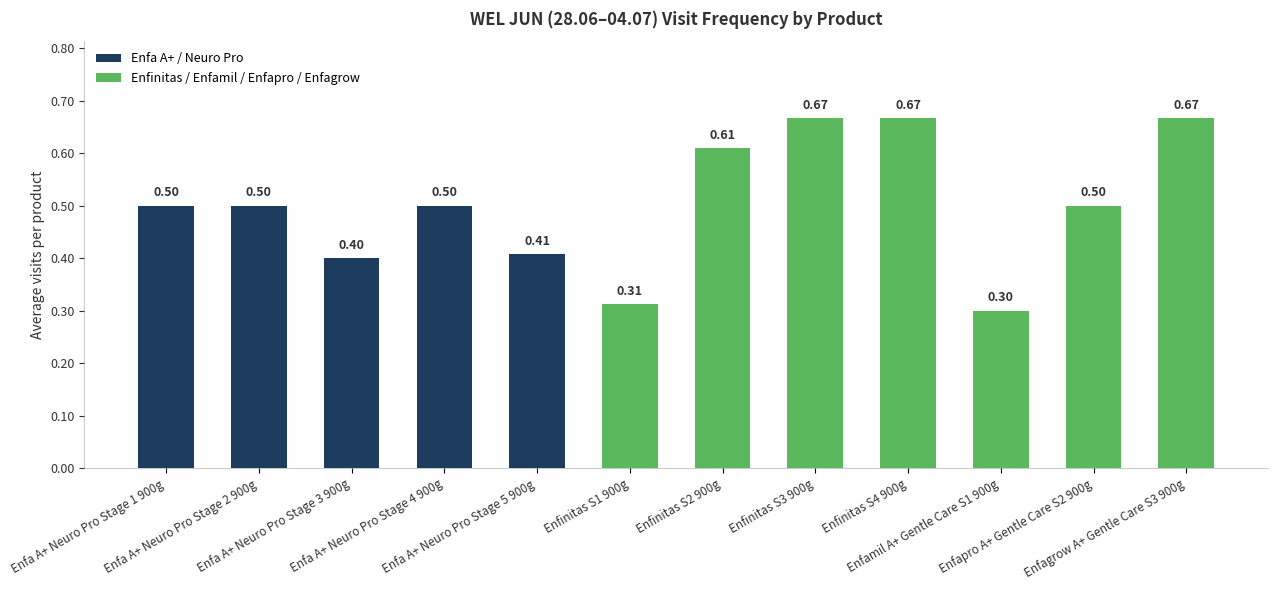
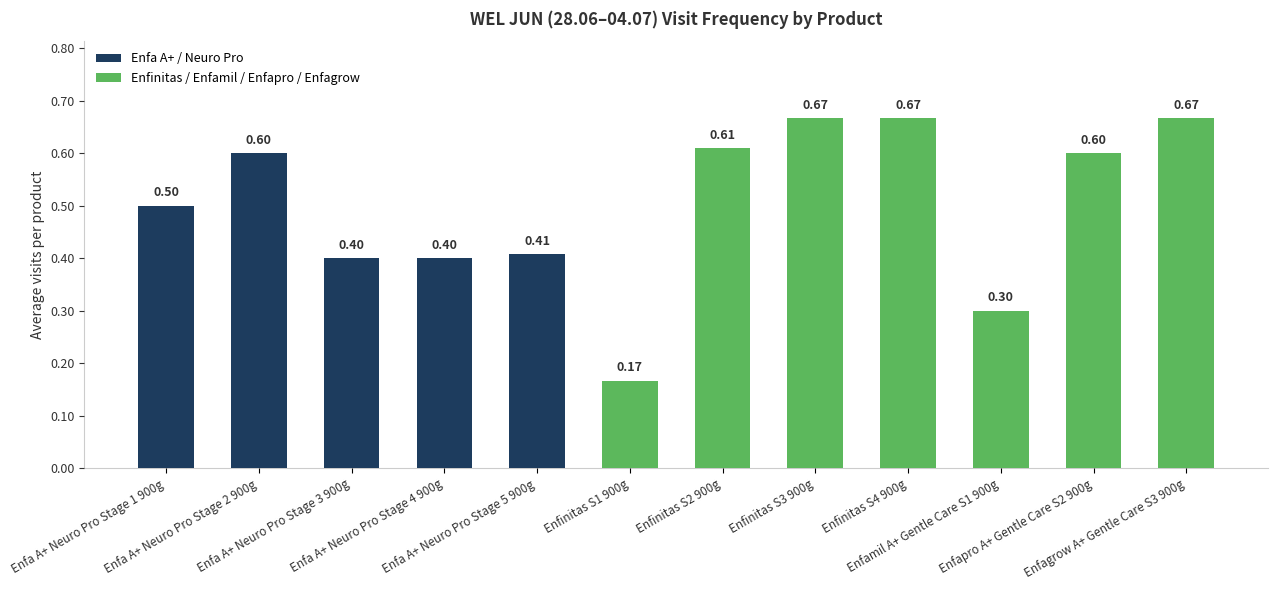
  {
    "Enfa A+ Neuro Pro Stage 1 900g": 0.50,
-   "Enfa A+ Neuro Pro Stage 2 900g": 0.50,
+   "Enfa A+ Neuro Pro Stage 2 900g": 0.60,
    "Enfa A+ Neuro Pro Stage 3 900g": 0.40,
-   "Enfa A+ Neuro Pro Stage 4 900g": 0.50,
+   "Enfa A+ Neuro Pro Stage 4 900g": 0.40,
    "Enfa A+ Neuro Pro Stage 5 900g": 0.41,
-   "Enfinitas S1 900g": 0.31,
+   "Enfinitas S1 900g": 0.17,
    "Enfinitas S2 900g": 0.61,
    "Enfinitas S3 900g": 0.67,
    "Enfinitas S4 900g": 0.67,
    "Enfamil A+ Gentle Care S1 900g": 0.30,
-   "Enfapro A+ Gentle Care S2 900g": 0.50,
+   "Enfapro A+ Gentle Care S2 900g": 0.60,
    "Enfagrow A+ Gentle Care S3 900g": 0.67
  }
